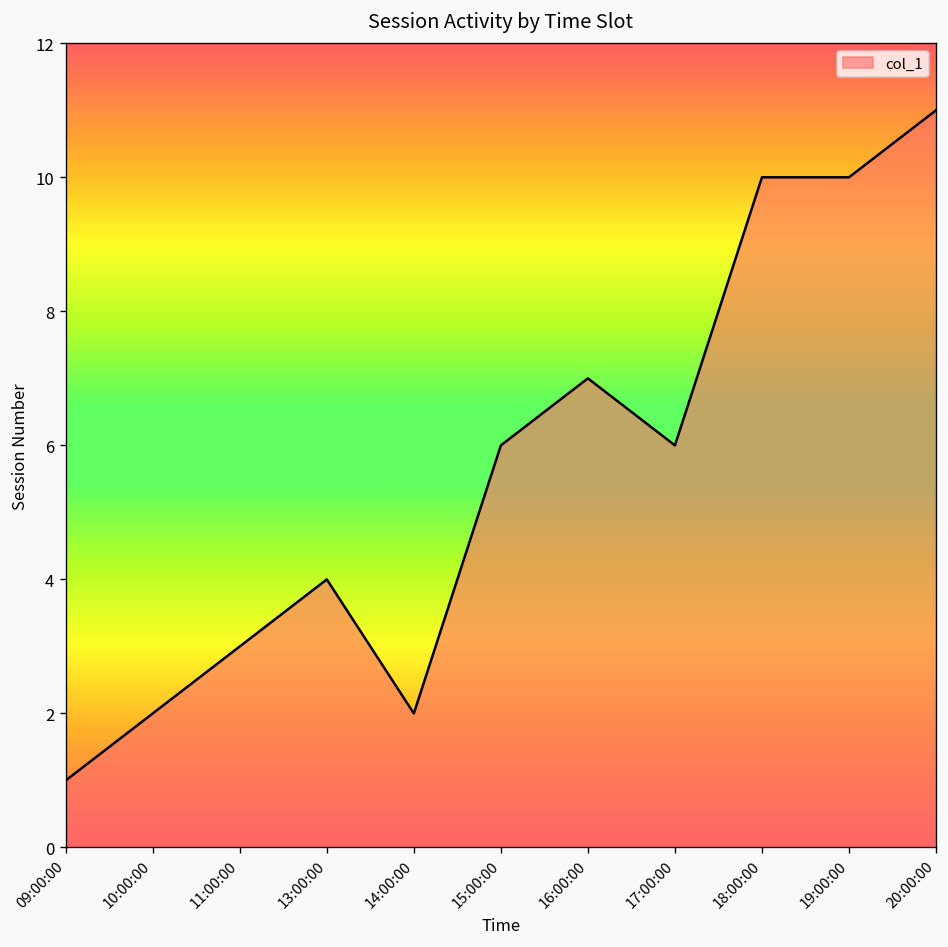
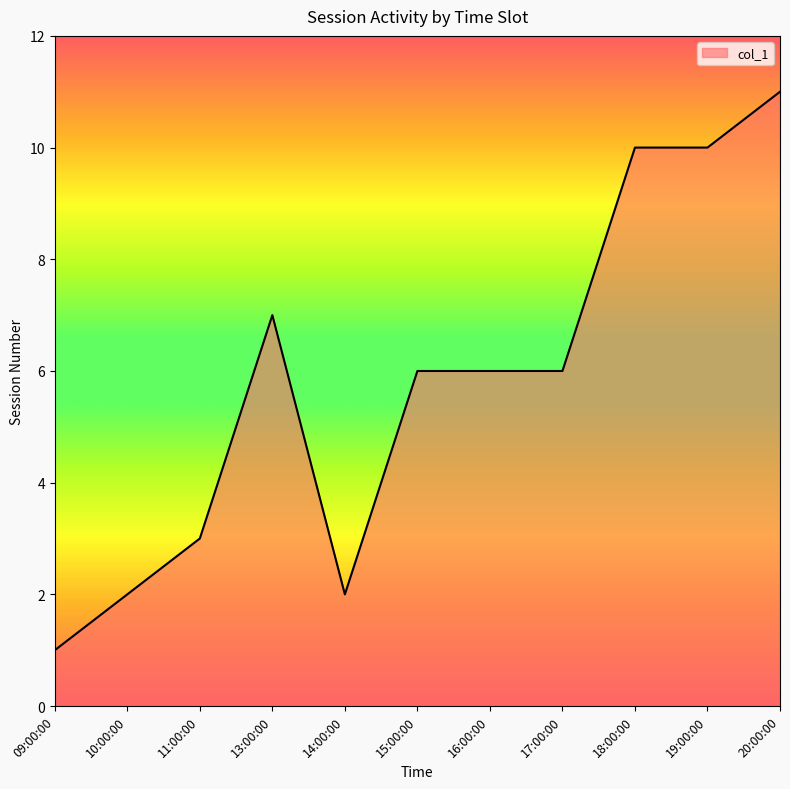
  {
    "09:00:00": 1,
    "10:00:00": 2,
    "11:00:00": 3,
-   "13:00:00": 4,
+   "13:00:00": 7,
    "14:00:00": 2,
    "15:00:00": 6,
-   "16:00:00": 7,
+   "16:00:00": 6,
    "17:00:00": 6,
    "18:00:00": 10,
    "19:00:00": 10,
    "20:00:00": 11
  }
